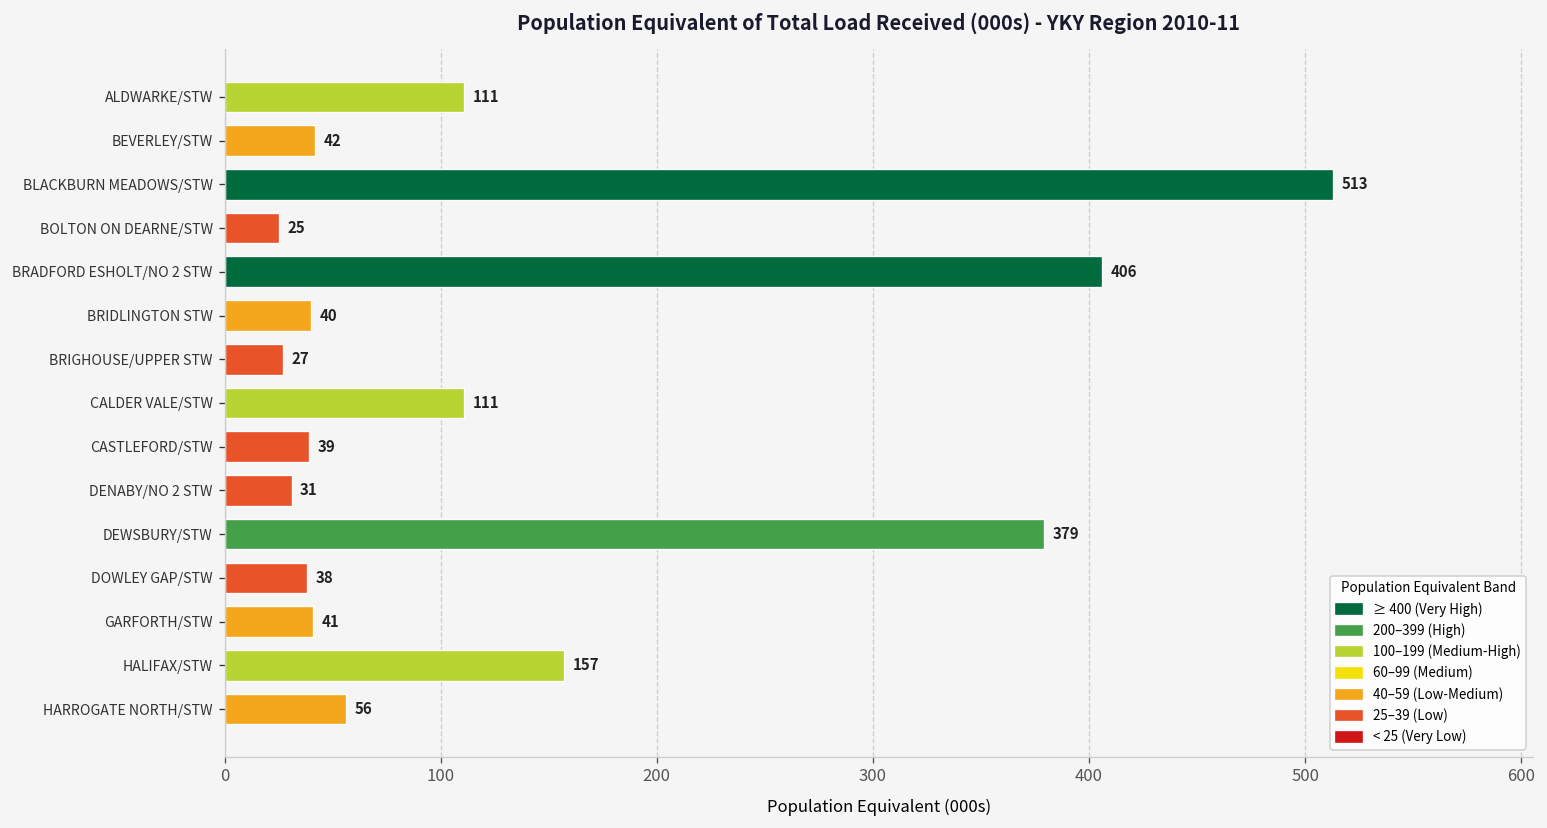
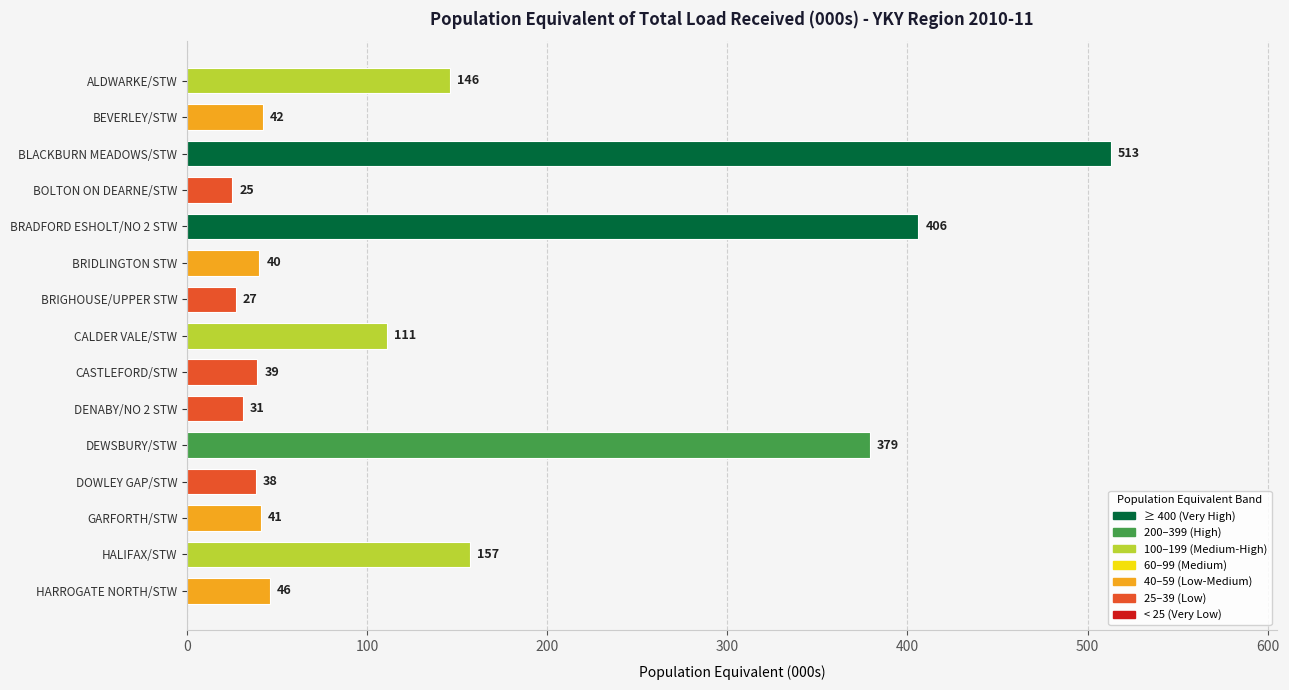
  {
-   "ALDWARKE/STW": 111,
+   "ALDWARKE/STW": 146,
    "BEVERLEY/STW": 42,
    "BLACKBURN MEADOWS/STW": 513,
    "BOLTON ON DEARNE/STW": 25,
    "BRADFORD ESHOLT/NO 2 STW": 406,
    "BRIDLINGTON STW": 40,
    "BRIGHOUSE/UPPER STW": 27,
    "CALDER VALE/STW": 111,
    "CASTLEFORD/STW": 39,
    "DENABY/NO 2 STW": 31,
    "DEWSBURY/STW": 379,
    "DOWLEY GAP/STW": 38,
    "GARFORTH/STW": 41,
    "HALIFAX/STW": 157,
-   "HARROGATE NORTH/STW": 56
+   "HARROGATE NORTH/STW": 46
  }
